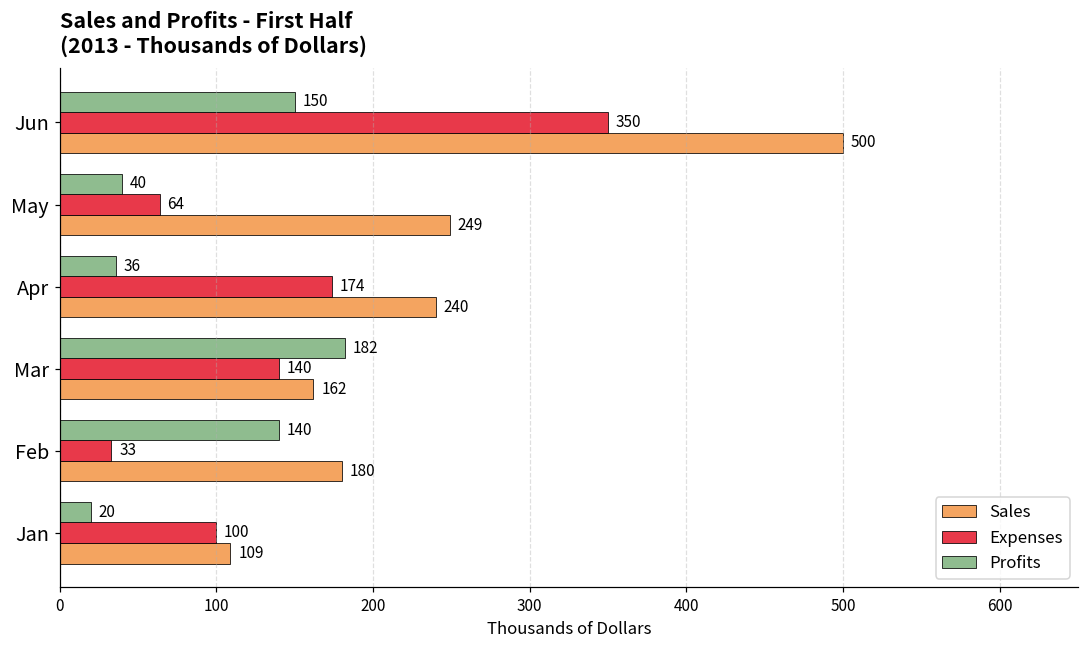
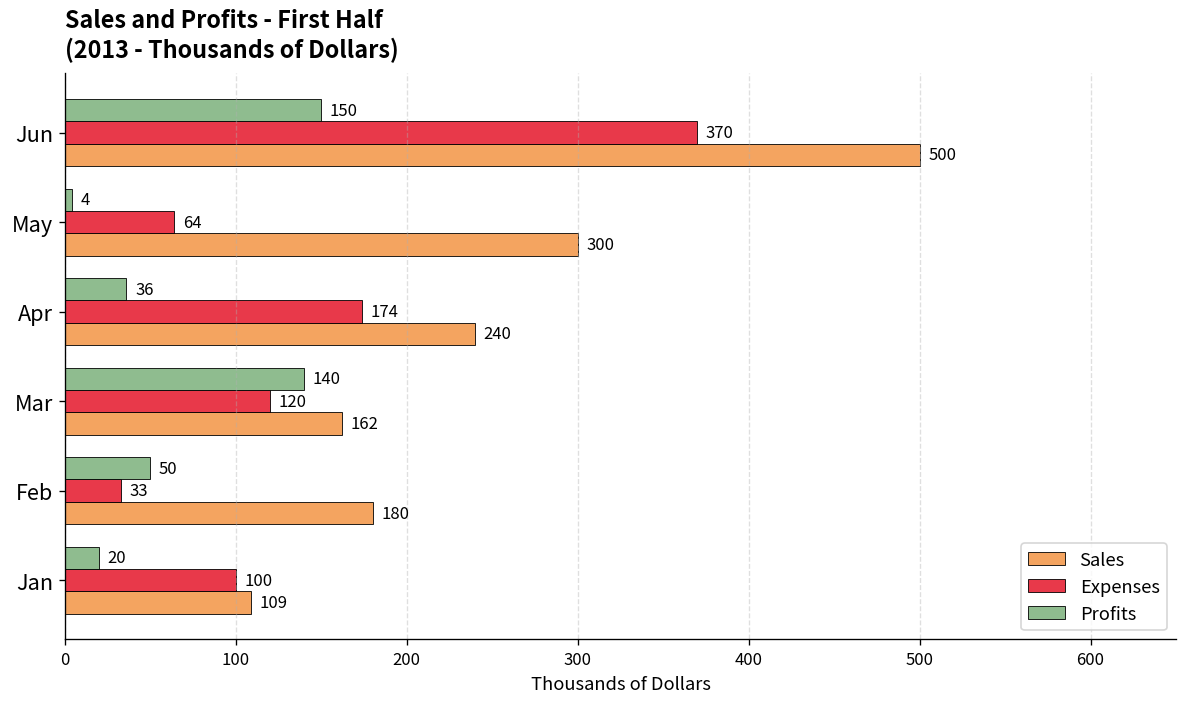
  {
    "Sales": {
      "Jun": 500,
-     "May": 249,
+     "May": 300,
      "Apr": 240,
      "Mar": 162,
      "Feb": 180,
      "Jan": 109
    },
    "Expenses": {
-     "Jun": 350,
+     "Jun": 370,
      "May": 64,
      "Apr": 174,
-     "Mar": 140,
+     "Mar": 120,
      "Feb": 33,
      "Jan": 100
    },
    "Profits": {
      "Jun": 150,
-     "May": 40,
+     "May": 4,
      "Apr": 36,
-     "Mar": 182,
-     "Feb": 140,
+     "Mar": 140,
+     "Feb": 50,
      "Jan": 20
    }
  }
